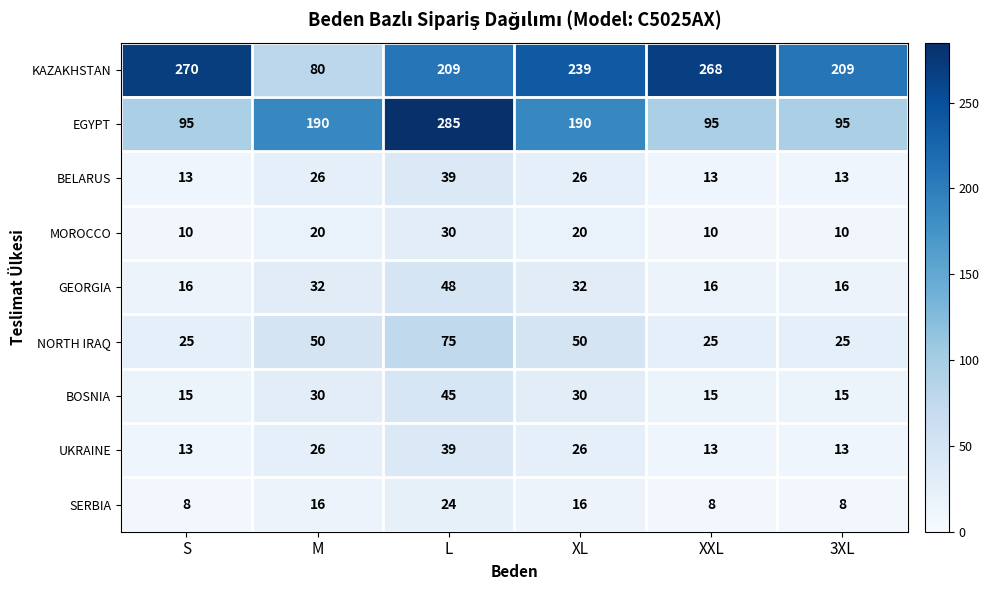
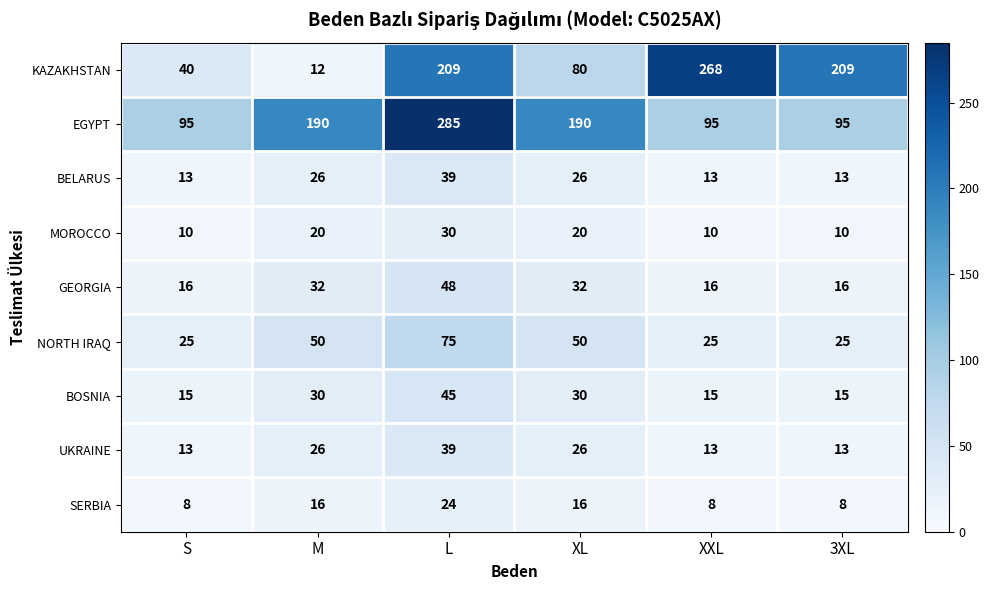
  {
    "KAZAKHSTAN": {
-     "S": 270,
-     "M": 80,
+     "S": 40,
+     "M": 12,
      "L": 209,
-     "XL": 239,
+     "XL": 80,
      "XXL": 268,
      "3XL": 209
    },
    "EGYPT": {
      "S": 95,
      "M": 190,
      "L": 285,
      "XL": 190,
      "XXL": 95,
      "3XL": 95
    },
    "BELARUS": {
      "S": 13,
      "M": 26,
      "L": 39,
      "XL": 26,
      "XXL": 13,
      "3XL": 13
    },
    "MOROCCO": {
      "S": 10,
      "M": 20,
      "L": 30,
      "XL": 20,
      "XXL": 10,
      "3XL": 10
    },
    "GEORGIA": {
      "S": 16,
      "M": 32,
      "L": 48,
      "XL": 32,
      "XXL": 16,
      "3XL": 16
    },
    "NORTH IRAQ": {
      "S": 25,
      "M": 50,
      "L": 75,
      "XL": 50,
      "XXL": 25,
      "3XL": 25
    },
    "BOSNIA": {
      "S": 15,
      "M": 30,
      "L": 45,
      "XL": 30,
      "XXL": 15,
      "3XL": 15
    },
    "UKRAINE": {
      "S": 13,
      "M": 26,
      "L": 39,
      "XL": 26,
      "XXL": 13,
      "3XL": 13
    },
    "SERBIA": {
      "S": 8,
      "M": 16,
      "L": 24,
      "XL": 16,
      "XXL": 8,
      "3XL": 8
    }
  }
